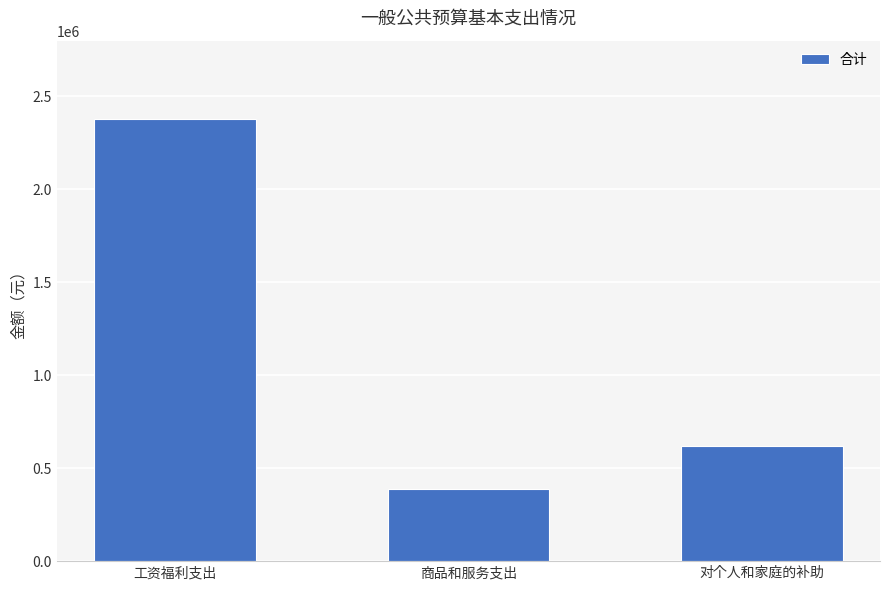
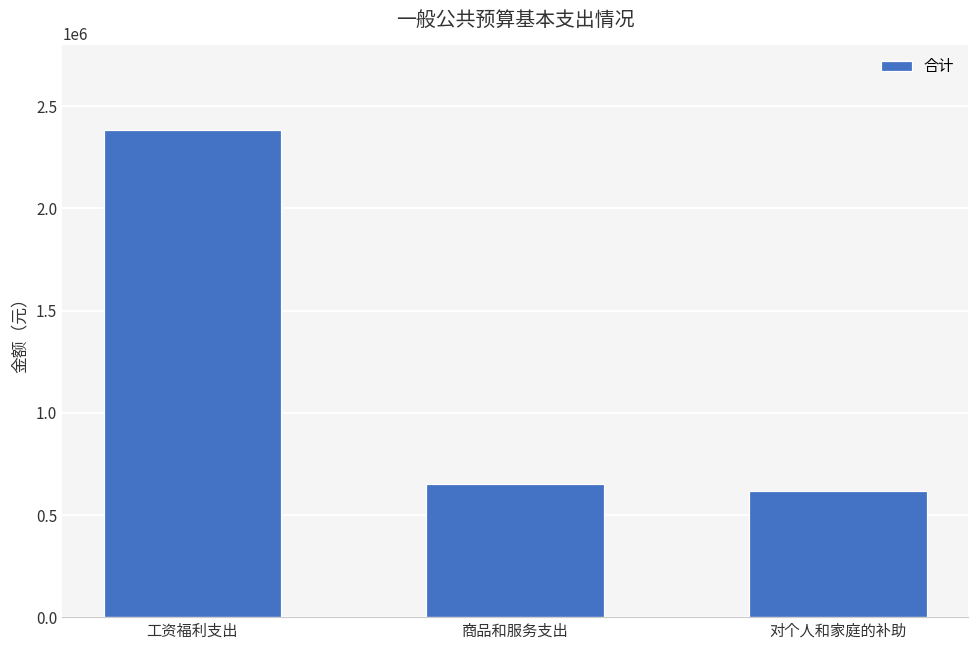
  {
    "工资福利支出": 2380000,
-   "商品和服务支出": 390000,
+   "商品和服务支出": 650000,
    "对个人和家庭的补助": 620000
  }
